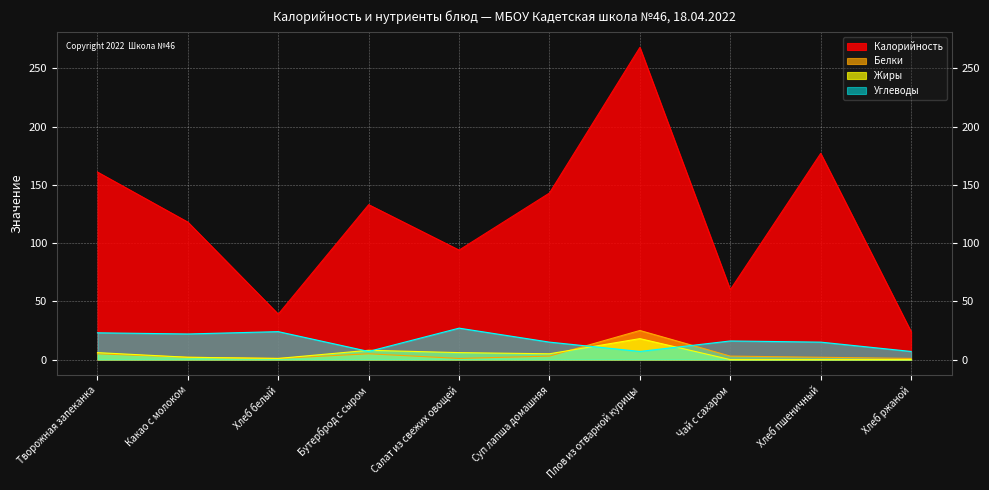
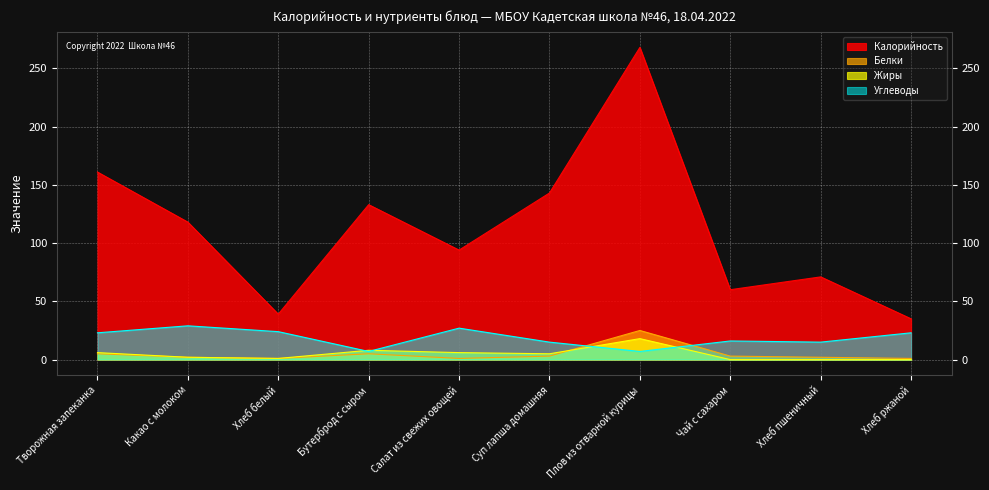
  {
    "Калорийность": {
      "Творожная запеканка": 161,
      "Какао с молоком": 118,
      "Хлеб белый": 39,
      "Бутерброд с сыром": 133,
      "Салат из свежих овощей": 94,
      "Суп лапша домашняя": 143,
      "Плов из отварной курицы": 268,
      "Чай с сахаром": 60,
-     "Хлеб пшеничный": 177,
-     "Хлеб ржаной": 24
+     "Хлеб пшеничный": 71,
+     "Хлеб ржаной": 35
    },
    "Белки": {
      "Салат из свежих овощей": 1,
      "Плов из отварной курицы": 25,
      "Чай с сахаром": 3
    },
    "Жиры": {
      "Салат из свежих овощей": 6,
      "Плов из отварной курицы": 18,
      "Чай с сахаром": 0
    },
    "Углеводы": {
      "Творожная запеканка": 23,
-     "Какао с молоком": 22,
+     "Какао с молоком": 29,
      "Хлеб белый": 24,
      "Салат из свежих овощей": 27,
      "Суп лапша домашняя": 15,
      "Плов из отварной курицы": 7,
      "Чай с сахаром": 16,
      "Хлеб пшеничный": 15,
-     "Хлеб ржаной": 7
+     "Хлеб ржаной": 23
    }
  }
